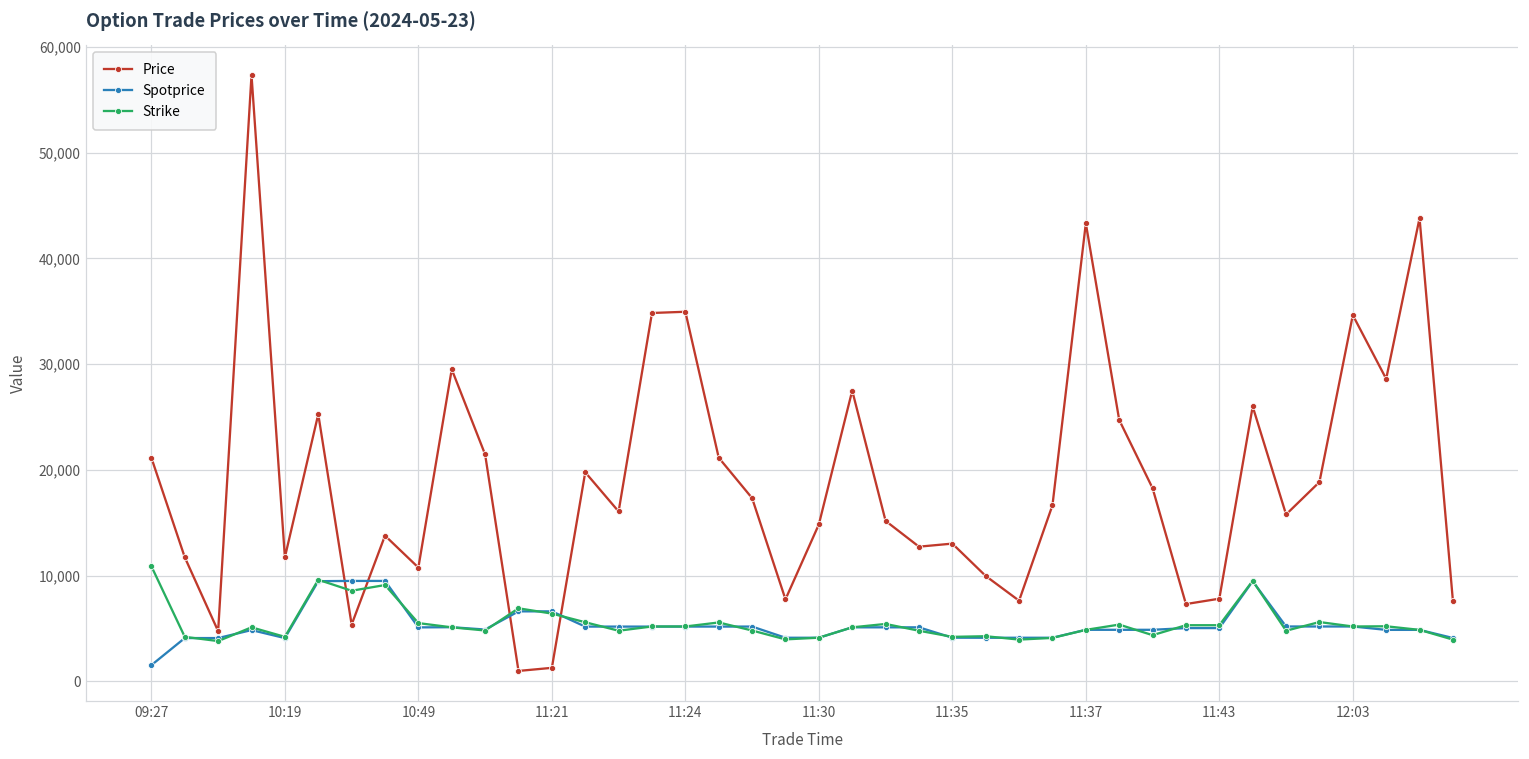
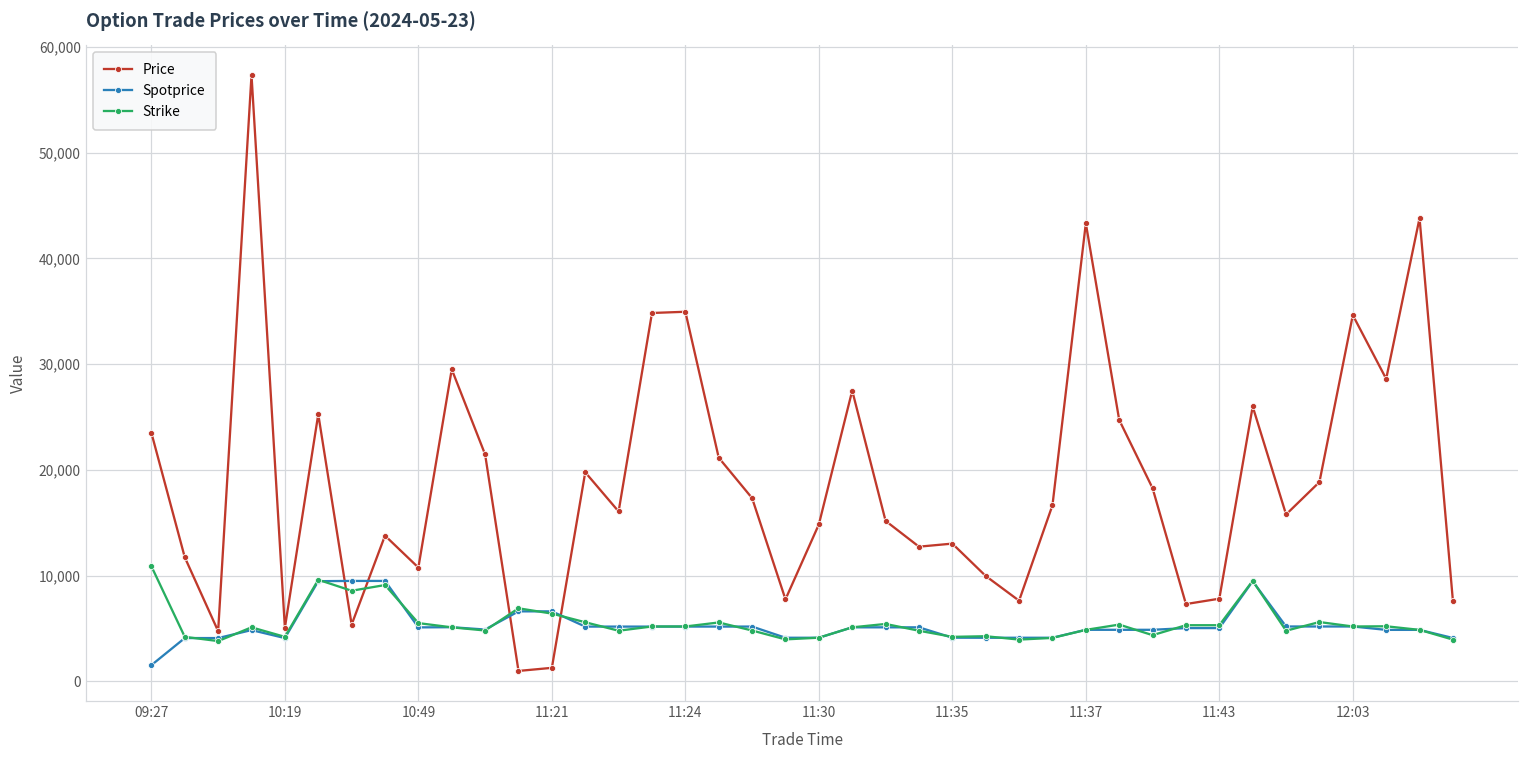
  {
    "Price": {
-     "09:27": "21,000",
-     "10:19": "12,000",
+     "09:27": "23,000",
+     "10:19": "5,000",
      "10:49": "11,000"
    },
    "Spotprice": {
      "09:27": "2,000",
      "10:49": "5,000"
    },
    "Strike": {
      "09:27": "11,000",
      "10:49": "6,000"
    }
  }
